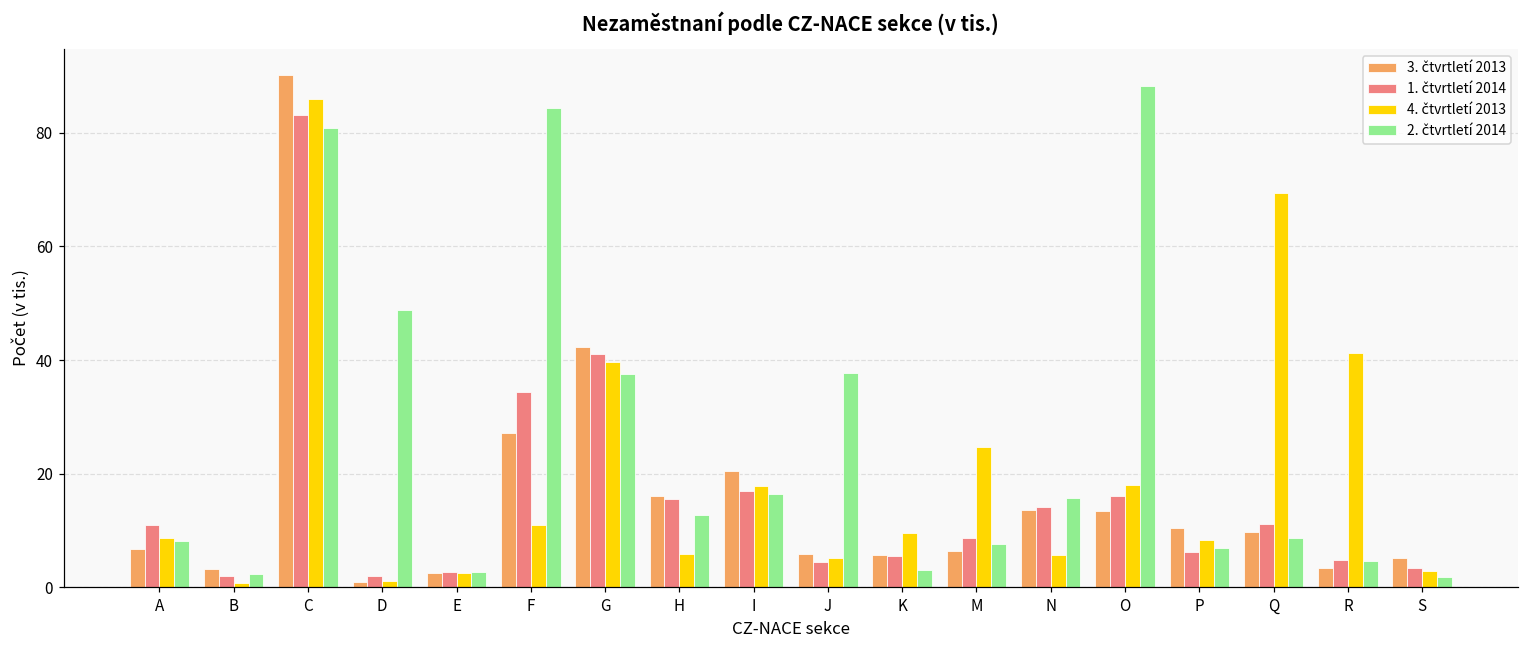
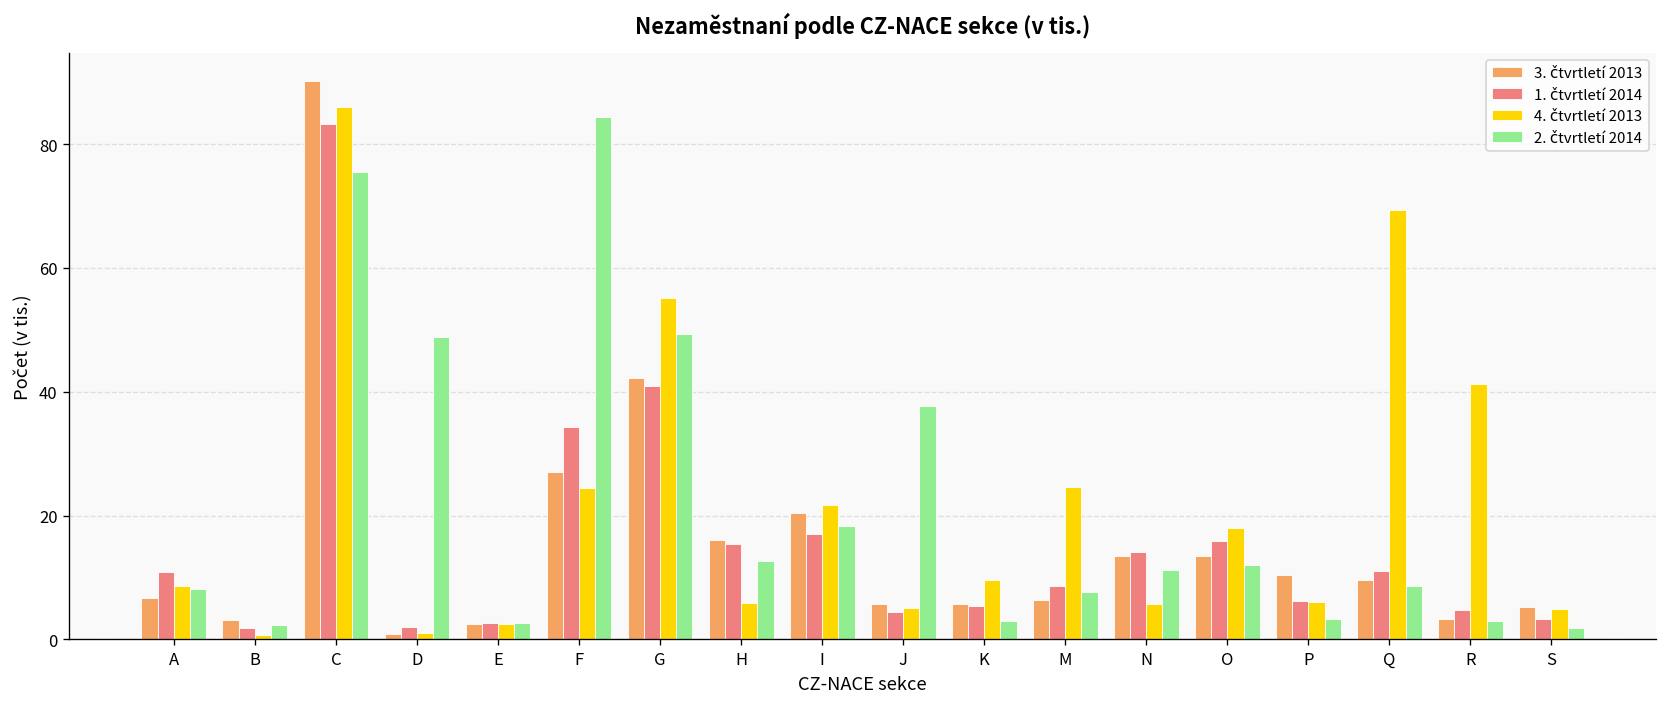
  {
    "4. čtvrtletí 2013": {
      "A": 9,
      "B": 1,
      "C": 86,
      "D": 1,
      "E": 2,
-     "F": 11,
-     "G": 40,
+     "F": 24,
+     "G": 55,
      "H": 6,
-     "I": 18,
+     "I": 22,
      "J": 5,
      "K": 10,
      "M": 25,
      "N": 6,
      "O": 18,
-     "P": 8,
+     "P": 6,
      "Q": 69,
      "R": 41,
-     "S": 3
+     "S": 5
    },
    "2. čtvrtletí 2014": {
      "A": 8,
      "B": 2,
-     "C": 81,
+     "C": 75,
      "D": 49,
      "E": 3,
      "F": 84,
-     "G": 38,
+     "G": 49,
      "H": 13,
-     "I": 16,
+     "I": 18,
      "J": 38,
      "K": 3,
      "M": 8,
-     "N": 16,
-     "O": 88,
-     "P": 7,
+     "N": 11,
+     "O": 12,
+     "P": 3,
      "Q": 9,
-     "R": 5,
+     "R": 3,
      "S": 2
    }
  }
